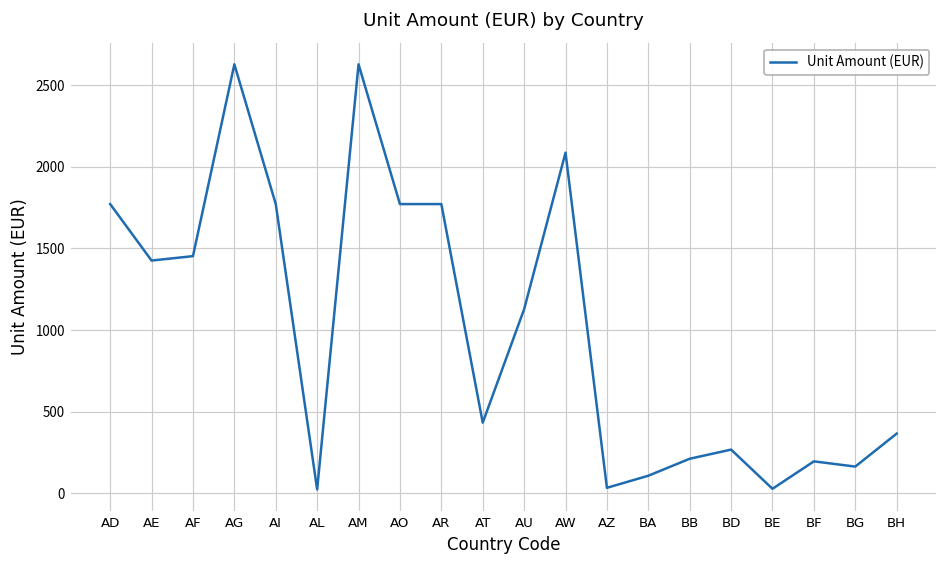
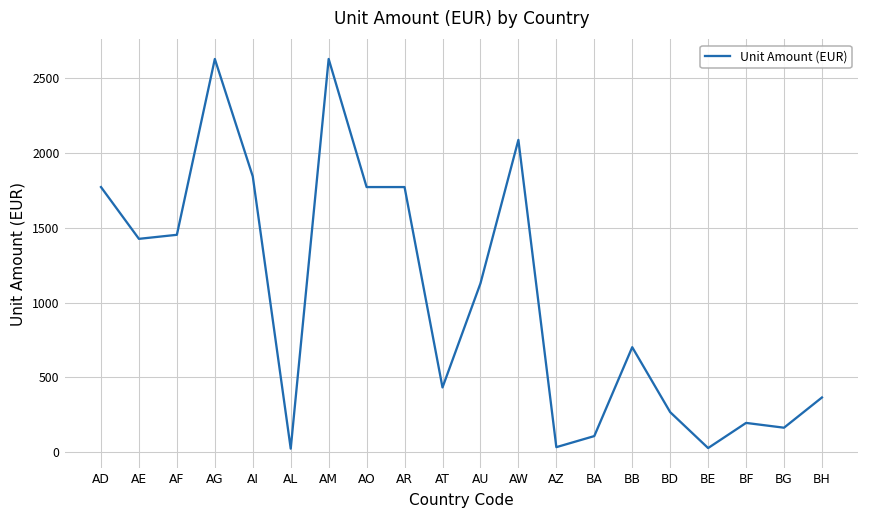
  {
    "AD": 1770,
    "AE": 1430,
    "AF": 1450,
    "AG": 2630,
-   "AI": 1770,
+   "AI": 1840,
    "AL": 20,
    "AM": 2630,
    "AO": 1770,
    "AR": 1770,
    "AT": 430,
    "AU": 1130,
    "AW": 2090,
    "AZ": 30,
    "BA": 110,
-   "BB": 210,
+   "BB": 700,
    "BD": 270,
    "BE": 30,
    "BF": 200,
    "BG": 160,
    "BH": 370
  }
